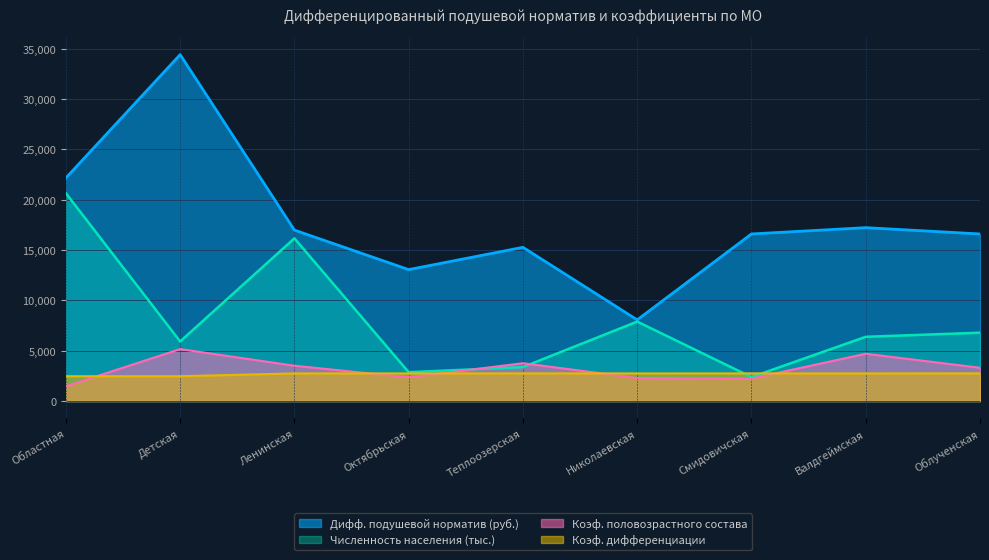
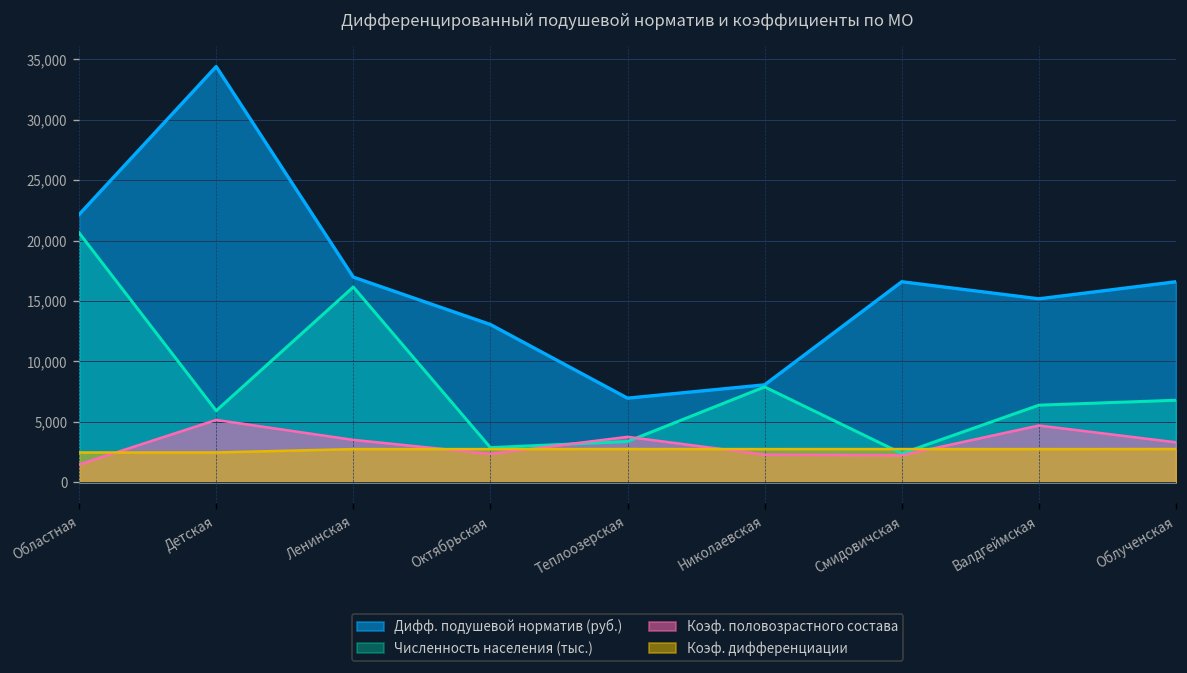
  {
    "Дифф. подушевой норматив (руб.)": {
      "Областная": "22,200",
      "Детская": "34,400",
      "Ленинская": "17,000",
      "Октябрьская": "13,100",
-     "Теплоозерская": "15,300",
+     "Теплоозерская": "7,000",
      "Смидовичская": "16,600",
-     "Валдгеймская": "17,200",
+     "Валдгеймская": "15,200",
      "Облученская": "16,600"
    },
    "Численность населения (тыс.)": {
      "Областная": "20,600",
      "Детская": "5,900",
      "Ленинская": "16,200",
      "Теплоозерская": "3,400",
      "Валдгеймская": "6,400",
      "Облученская": "6,800"
    },
    "Коэф. половозрастного состава": {
      "Областная": "1,500",
      "Детская": "5,200",
      "Ленинская": "3,500",
      "Октябрьская": "2,400",
      "Теплоозерская": "3,800",
      "Николаевская": "2,300",
      "Валдгеймская": "4,700",
      "Облученская": "3,300"
    },
    "Коэф. дифференциации": {
      "Областная": "2,500",
      "Детская": "2,500",
      "Ленинская": "2,700",
      "Теплоозерская": "2,800",
      "Николаевская": "2,700",
      "Смидовичская": "2,700",
      "Валдгеймская": "2,700",
      "Облученская": "2,800"
    }
  }
